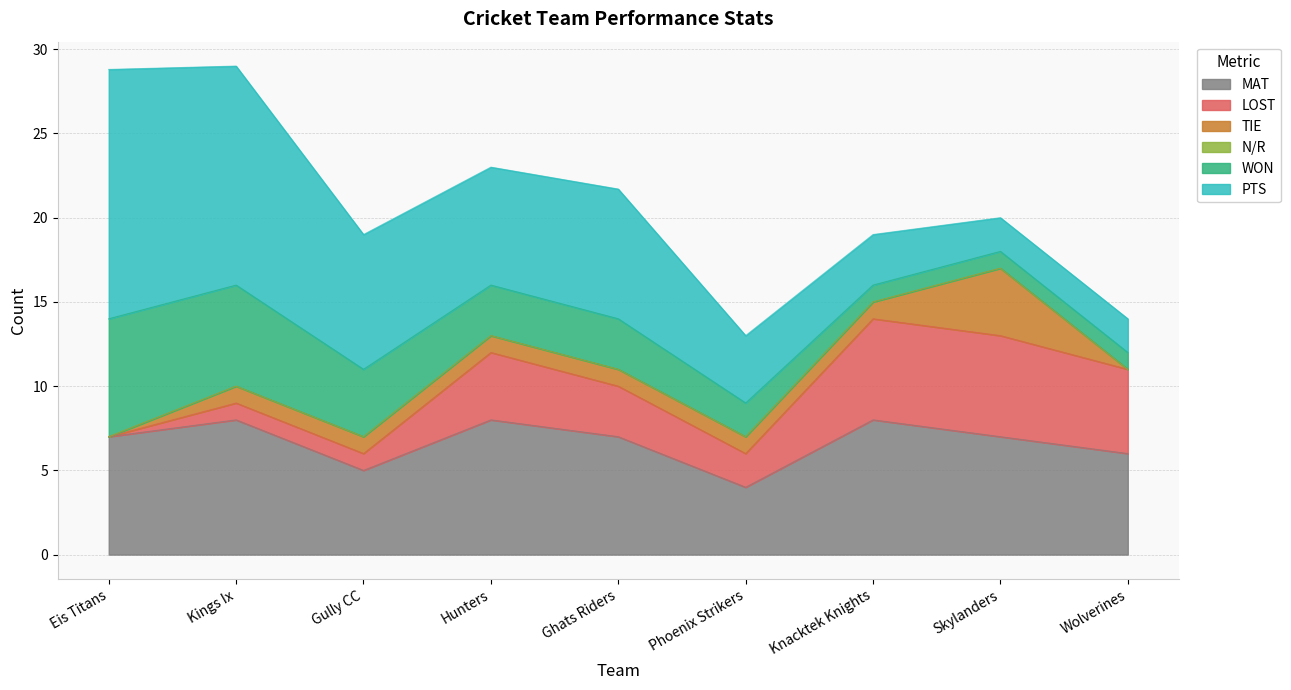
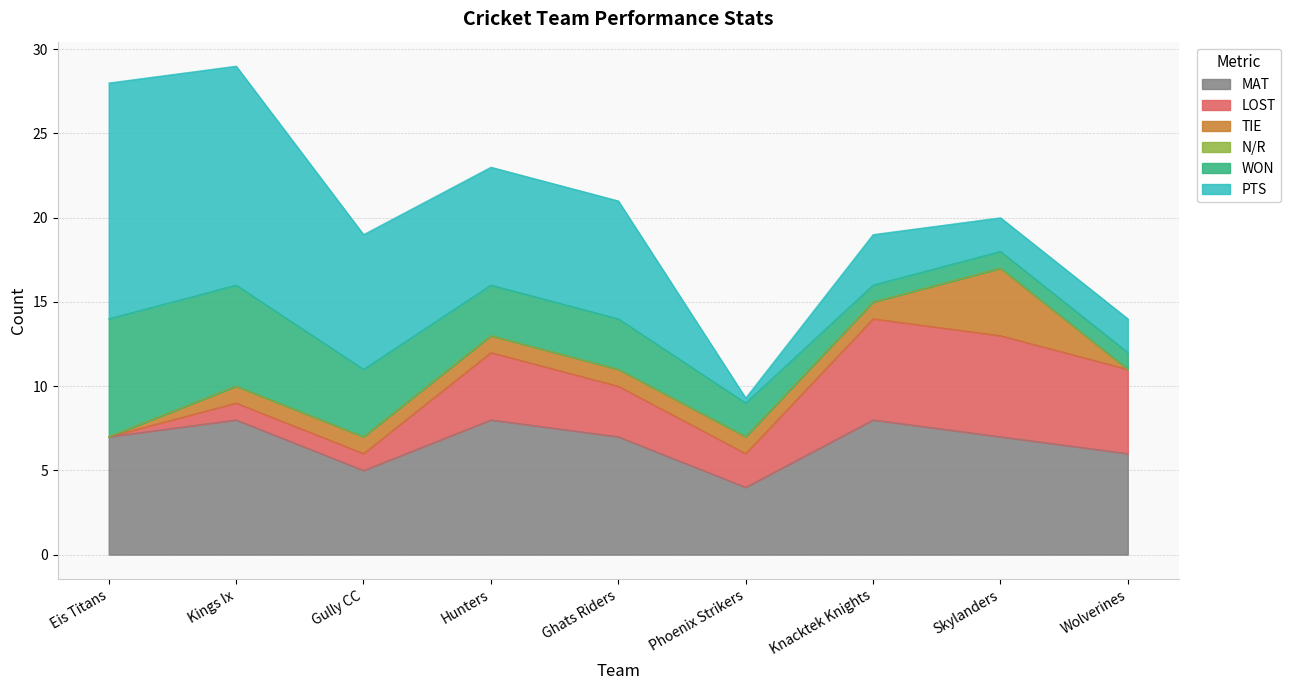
  {
    "MAT": {
      "Kings Ix": 8.0,
      "Gully CC": 5.0,
      "Hunters": 8.0,
      "Ghats Riders": 7.0,
      "Phoenix Strikers": 4.0,
      "Knacktek Knights": 8.0,
      "Skylanders": 7.0,
      "Wolverines": 6.0
    },
    "LOST": {
      "Kings Ix": 1.0,
      "Gully CC": 1.0,
      "Hunters": 4.0,
      "Ghats Riders": 3.0,
      "Phoenix Strikers": 2.0,
      "Knacktek Knights": 6.0,
      "Skylanders": 6.0
    },
    "WON": {
      "Eis Titans": 7.0,
      "Kings Ix": 6.0,
      "Gully CC": 4.0,
      "Hunters": 3.0,
      "Ghats Riders": 3.0,
      "Phoenix Strikers": 2.0,
      "Knacktek Knights": 1.0,
      "Skylanders": 1.0,
      "Wolverines": 1.0
    },
    "PTS": {
-     "Eis Titans": 14.8,
+     "Eis Titans": 14.0,
      "Kings Ix": 13.0,
      "Gully CC": 8.0,
      "Hunters": 7.0,
-     "Ghats Riders": 7.7,
-     "Phoenix Strikers": 4.0,
+     "Ghats Riders": 7.0,
+     "Phoenix Strikers": 0.3,
      "Knacktek Knights": 3.0,
      "Skylanders": 2.0,
      "Wolverines": 2.0
    }
  }
